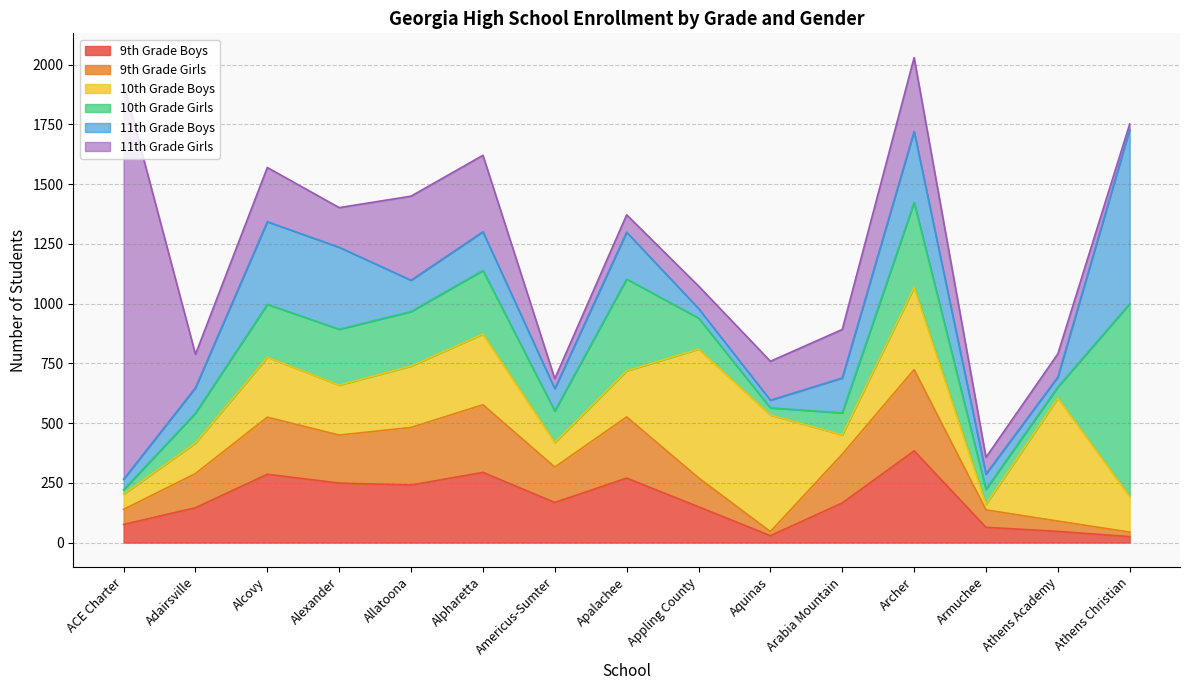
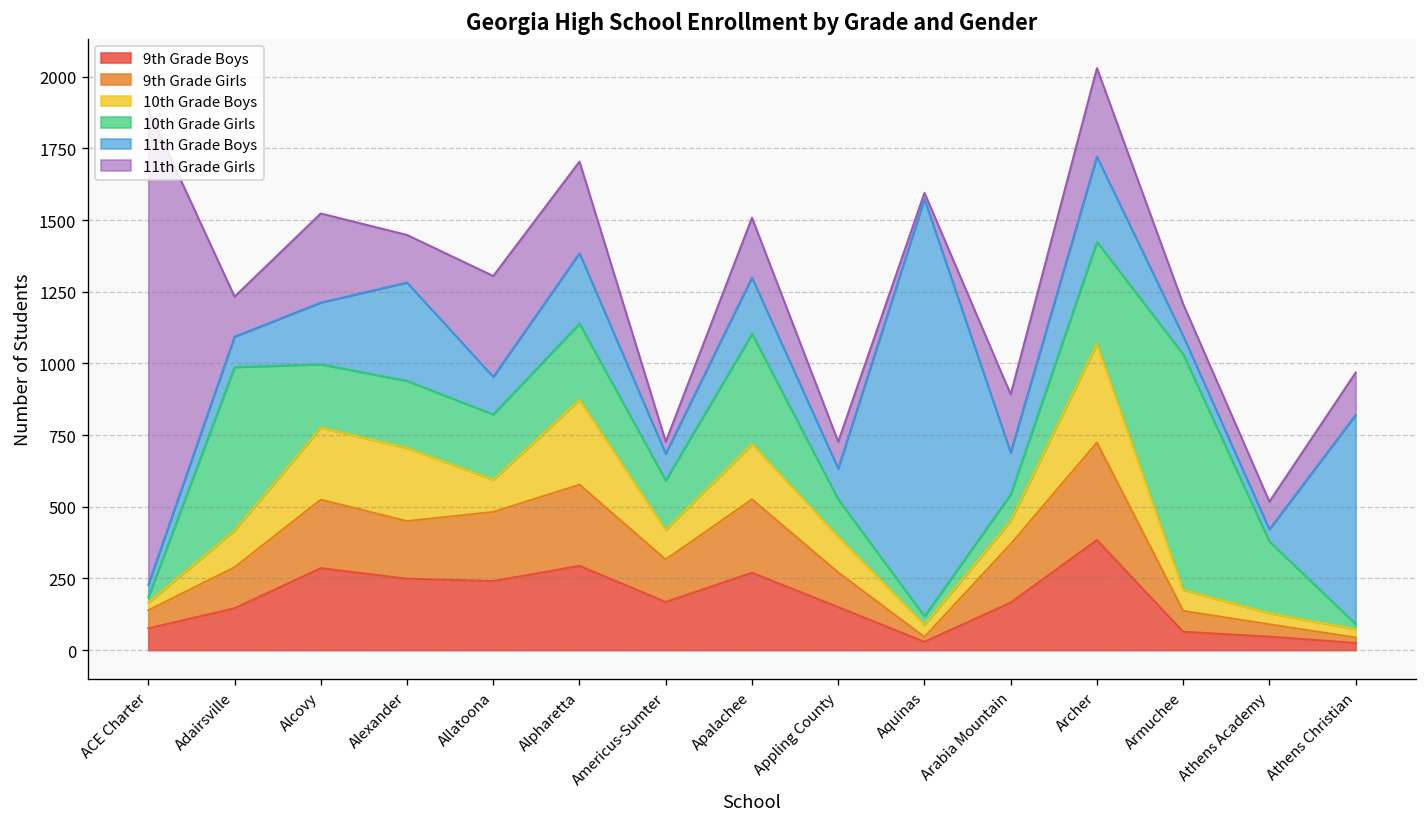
  {
    "10th Grade Boys": {
-     "ACE Charter": 60,
+     "ACE Charter": 30,
      "Adairsville": 130,
      "Alcovy": 250,
-     "Alexander": 210,
-     "Allatoona": 260,
+     "Alexander": 260,
+     "Allatoona": 110,
      "Alpharetta": 300,
      "Americus-Sumter": 100,
      "Apalachee": 190,
-     "Appling County": 540,
-     "Aquinas": 490,
+     "Appling County": 130,
+     "Aquinas": 40,
      "Arabia Mountain": 80,
      "Archer": 340,
-     "Armuchee": 20,
-     "Athens Academy": 520,
-     "Athens Christian": 150
+     "Armuchee": 70,
+     "Athens Academy": 40,
+     "Athens Christian": 30
    },
    "10th Grade Girls": {
      "ACE Charter": 20,
-     "Adairsville": 130,
+     "Adairsville": 570,
      "Alcovy": 220,
      "Alexander": 230,
      "Allatoona": 230,
      "Alpharetta": 270,
-     "Americus-Sumter": 130,
+     "Americus-Sumter": 170,
      "Apalachee": 380,
      "Appling County": 130,
      "Aquinas": 30,
      "Arabia Mountain": 90,
      "Archer": 360,
-     "Armuchee": 60,
-     "Athens Academy": 50,
-     "Athens Christian": 810
+     "Armuchee": 820,
+     "Athens Academy": 250,
+     "Athens Christian": 20
    },
    "11th Grade Boys": {
      "ACE Charter": 40,
      "Adairsville": 110,
-     "Alcovy": 350,
+     "Alcovy": 220,
      "Alexander": 340,
      "Allatoona": 130,
-     "Alpharetta": 160,
+     "Alpharetta": 250,
      "Americus-Sumter": 90,
      "Apalachee": 200,
-     "Appling County": 40,
-     "Aquinas": 30,
+     "Appling County": 110,
+     "Aquinas": 1460,
      "Arabia Mountain": 150,
      "Archer": 300,
      "Armuchee": 60,
      "Athens Academy": 40,
      "Athens Christian": 730
    },
    "11th Grade Girls": {
      "Adairsville": 140,
-     "Alcovy": 230,
+     "Alcovy": 310,
      "Alexander": 170,
      "Allatoona": 350,
      "Alpharetta": 320,
      "Americus-Sumter": 40,
-     "Apalachee": 70,
+     "Apalachee": 210,
      "Appling County": 90,
-     "Aquinas": 160,
+     "Aquinas": 20,
      "Arabia Mountain": 200,
      "Archer": 310,
-     "Armuchee": 70,
+     "Armuchee": 110,
      "Athens Academy": 100,
-     "Athens Christian": 20
+     "Athens Christian": 150
    }
  }
